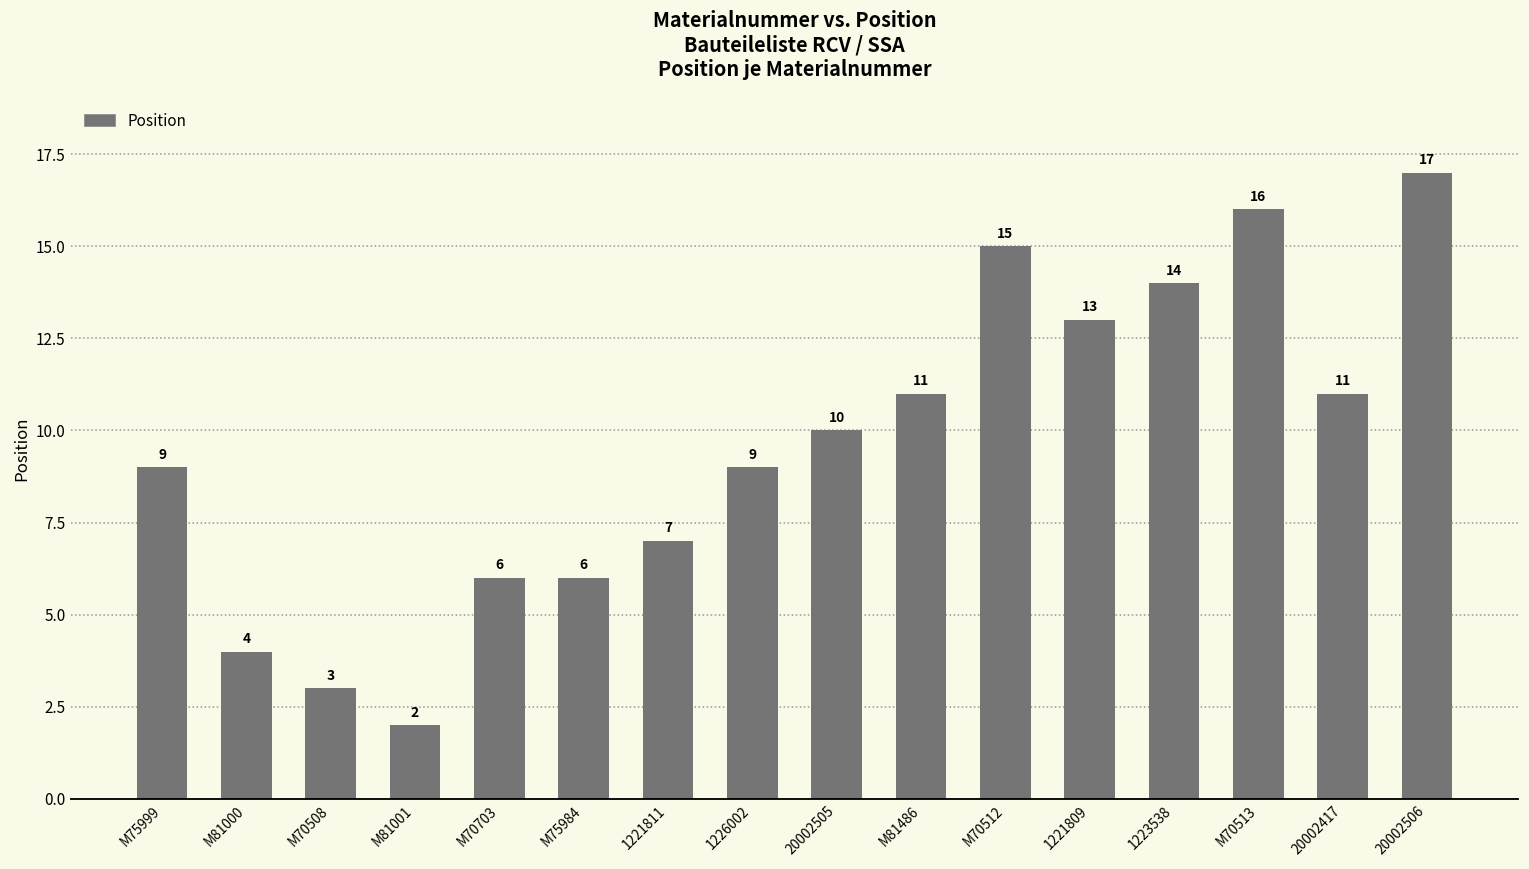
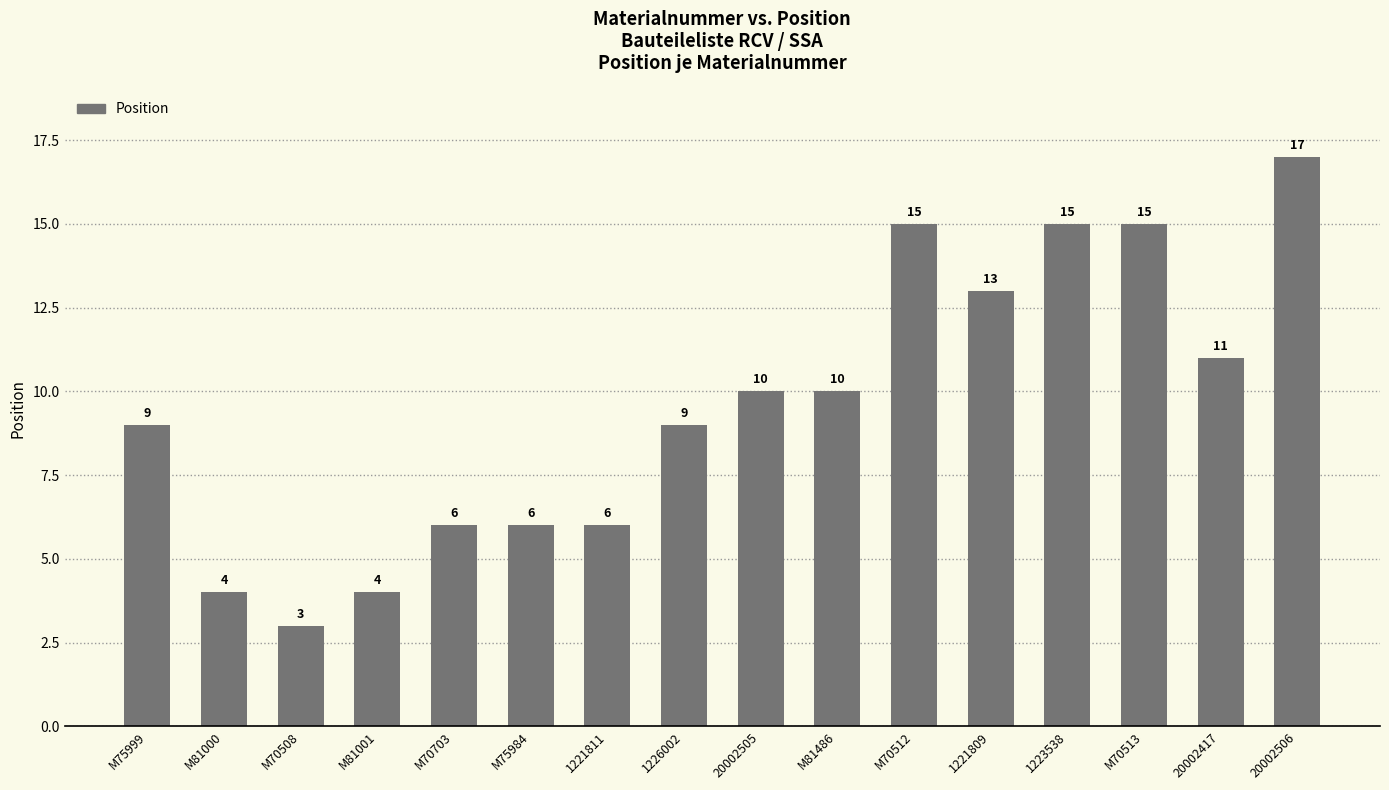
  {
    "M75999": 9,
    "M81000": 4,
    "M70508": 3,
-   "M81001": 2,
+   "M81001": 4,
    "M70703": 6,
    "M75984": 6,
-   "1221811": 7,
+   "1221811": 6,
    "1226002": 9,
    "20002505": 10,
-   "M81486": 11,
+   "M81486": 10,
    "M70512": 15,
    "1221809": 13,
-   "1223538": 14,
-   "M70513": 16,
+   "1223538": 15,
+   "M70513": 15,
    "20002417": 11,
    "20002506": 17
  }
